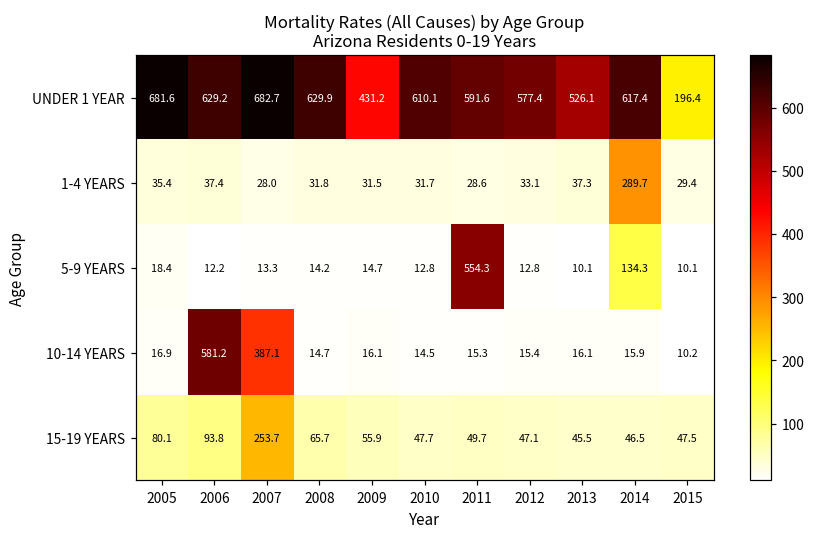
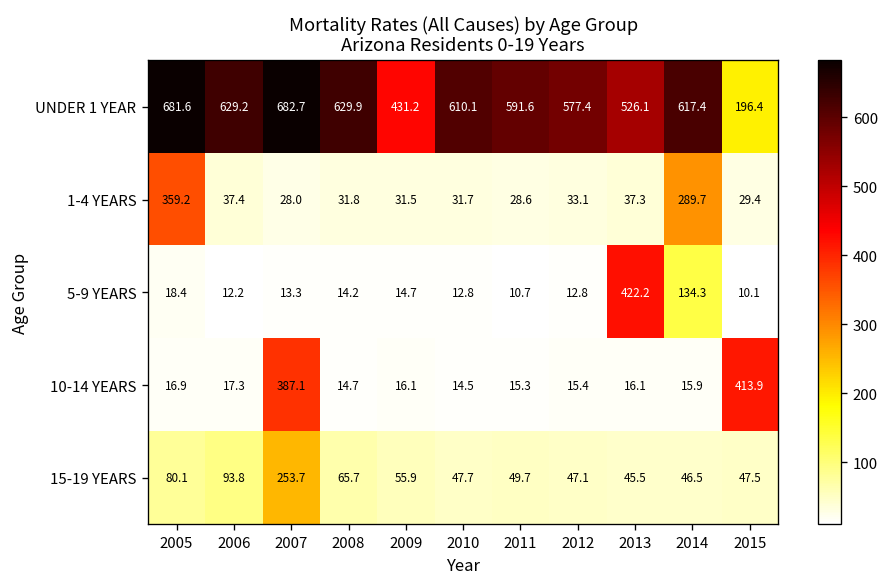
  {
    "UNDER 1 YEAR": {
      "2005": 681.6,
      "2006": 629.2,
      "2007": 682.7,
      "2008": 629.9,
      "2009": 431.2,
      "2010": 610.1,
      "2011": 591.6,
      "2012": 577.4,
      "2013": 526.1,
      "2014": 617.4,
      "2015": 196.4
    },
    "1-4 YEARS": {
-     "2005": 35.4,
+     "2005": 359.2,
      "2006": 37.4,
      "2007": 28.0,
      "2008": 31.8,
      "2009": 31.5,
      "2010": 31.7,
      "2011": 28.6,
      "2012": 33.1,
      "2013": 37.3,
      "2014": 289.7,
      "2015": 29.4
    },
    "5-9 YEARS": {
      "2005": 18.4,
      "2006": 12.2,
      "2007": 13.3,
      "2008": 14.2,
      "2009": 14.7,
      "2010": 12.8,
-     "2011": 554.3,
+     "2011": 10.7,
      "2012": 12.8,
-     "2013": 10.1,
+     "2013": 422.2,
      "2014": 134.3,
      "2015": 10.1
    },
    "10-14 YEARS": {
      "2005": 16.9,
-     "2006": 581.2,
+     "2006": 17.3,
      "2007": 387.1,
      "2008": 14.7,
      "2009": 16.1,
      "2010": 14.5,
      "2011": 15.3,
      "2012": 15.4,
      "2013": 16.1,
      "2014": 15.9,
-     "2015": 10.2
+     "2015": 413.9
    },
    "15-19 YEARS": {
      "2005": 80.1,
      "2006": 93.8,
      "2007": 253.7,
      "2008": 65.7,
      "2009": 55.9,
      "2010": 47.7,
      "2011": 49.7,
      "2012": 47.1,
      "2013": 45.5,
      "2014": 46.5,
      "2015": 47.5
    }
  }
